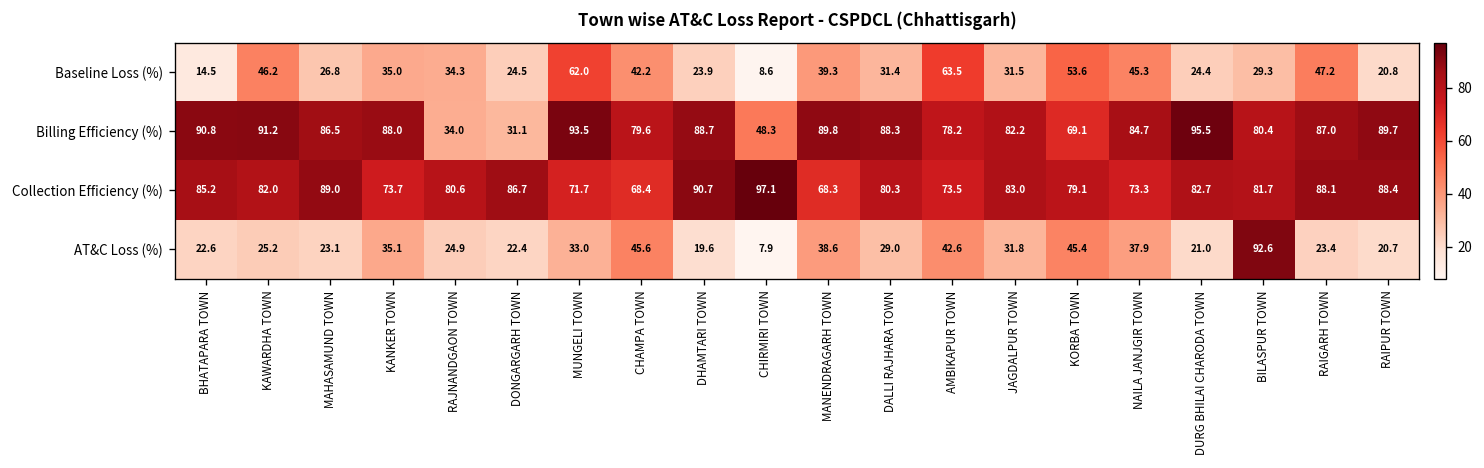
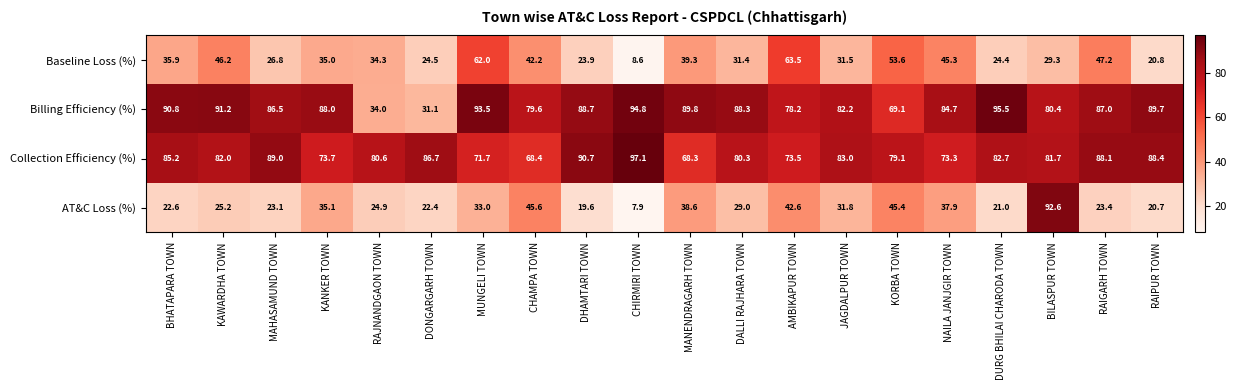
  {
    "Baseline Loss (%)": {
-     "BHATAPARA TOWN": 14.5,
+     "BHATAPARA TOWN": 35.9,
      "KAWARDHA TOWN": 46.2,
      "MAHASAMUND TOWN": 26.8,
      "KANKER TOWN": 35.0,
      "RAJNANDGAON TOWN": 34.3,
      "DONGARGARH TOWN": 24.5,
      "MUNGELI TOWN": 62.0,
      "CHAMPA TOWN": 42.2,
      "DHAMTARI TOWN": 23.9,
      "CHIRMIRI TOWN": 8.6,
      "MANENDRAGARH TOWN": 39.3,
      "DALLI RAJHARA TOWN": 31.4,
      "AMBIKAPUR TOWN": 63.5,
      "JAGDALPUR TOWN": 31.5,
      "KORBA TOWN": 53.6,
      "NAILA JANJGIR TOWN": 45.3,
      "DURG BHILAI CHARODA TOWN": 24.4,
      "BILASPUR TOWN": 29.3,
      "RAIGARH TOWN": 47.2,
      "RAIPUR TOWN": 20.8
    },
    "Billing Efficiency (%)": {
      "BHATAPARA TOWN": 90.8,
      "KAWARDHA TOWN": 91.2,
      "MAHASAMUND TOWN": 86.5,
      "KANKER TOWN": 88.0,
      "RAJNANDGAON TOWN": 34.0,
      "DONGARGARH TOWN": 31.1,
      "MUNGELI TOWN": 93.5,
      "CHAMPA TOWN": 79.6,
      "DHAMTARI TOWN": 88.7,
-     "CHIRMIRI TOWN": 48.3,
+     "CHIRMIRI TOWN": 94.8,
      "MANENDRAGARH TOWN": 89.8,
      "DALLI RAJHARA TOWN": 88.3,
      "AMBIKAPUR TOWN": 78.2,
      "JAGDALPUR TOWN": 82.2,
      "KORBA TOWN": 69.1,
      "NAILA JANJGIR TOWN": 84.7,
      "DURG BHILAI CHARODA TOWN": 95.5,
      "BILASPUR TOWN": 80.4,
      "RAIGARH TOWN": 87.0,
      "RAIPUR TOWN": 89.7
    },
    "Collection Efficiency (%)": {
      "BHATAPARA TOWN": 85.2,
      "KAWARDHA TOWN": 82.0,
      "MAHASAMUND TOWN": 89.0,
      "KANKER TOWN": 73.7,
      "RAJNANDGAON TOWN": 80.6,
      "DONGARGARH TOWN": 86.7,
      "MUNGELI TOWN": 71.7,
      "CHAMPA TOWN": 68.4,
      "DHAMTARI TOWN": 90.7,
      "CHIRMIRI TOWN": 97.1,
      "MANENDRAGARH TOWN": 68.3,
      "DALLI RAJHARA TOWN": 80.3,
      "AMBIKAPUR TOWN": 73.5,
      "JAGDALPUR TOWN": 83.0,
      "KORBA TOWN": 79.1,
      "NAILA JANJGIR TOWN": 73.3,
      "DURG BHILAI CHARODA TOWN": 82.7,
      "BILASPUR TOWN": 81.7,
      "RAIGARH TOWN": 88.1,
      "RAIPUR TOWN": 88.4
    },
    "AT&C Loss (%)": {
      "BHATAPARA TOWN": 22.6,
      "KAWARDHA TOWN": 25.2,
      "MAHASAMUND TOWN": 23.1,
      "KANKER TOWN": 35.1,
      "RAJNANDGAON TOWN": 24.9,
      "DONGARGARH TOWN": 22.4,
      "MUNGELI TOWN": 33.0,
      "CHAMPA TOWN": 45.6,
      "DHAMTARI TOWN": 19.6,
      "CHIRMIRI TOWN": 7.9,
      "MANENDRAGARH TOWN": 38.6,
      "DALLI RAJHARA TOWN": 29.0,
      "AMBIKAPUR TOWN": 42.6,
      "JAGDALPUR TOWN": 31.8,
      "KORBA TOWN": 45.4,
      "NAILA JANJGIR TOWN": 37.9,
      "DURG BHILAI CHARODA TOWN": 21.0,
      "BILASPUR TOWN": 92.6,
      "RAIGARH TOWN": 23.4,
      "RAIPUR TOWN": 20.7
    }
  }
